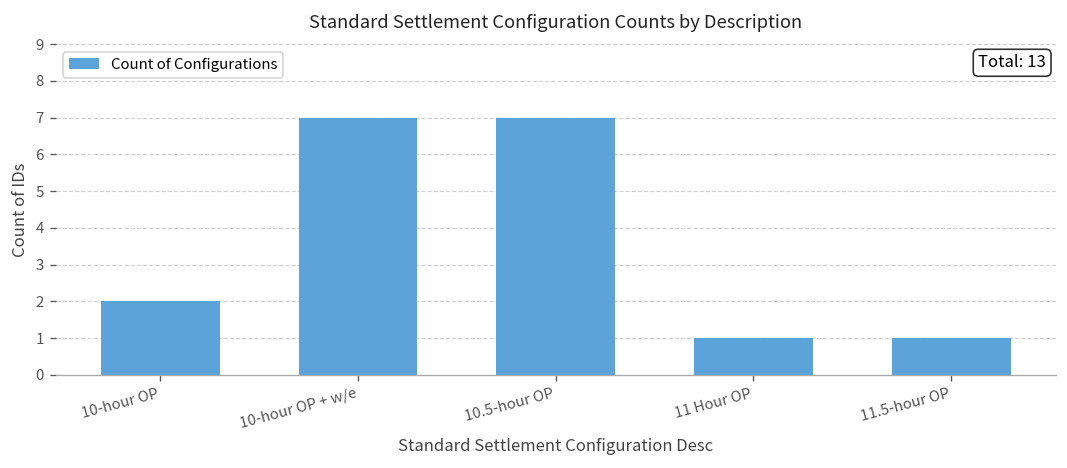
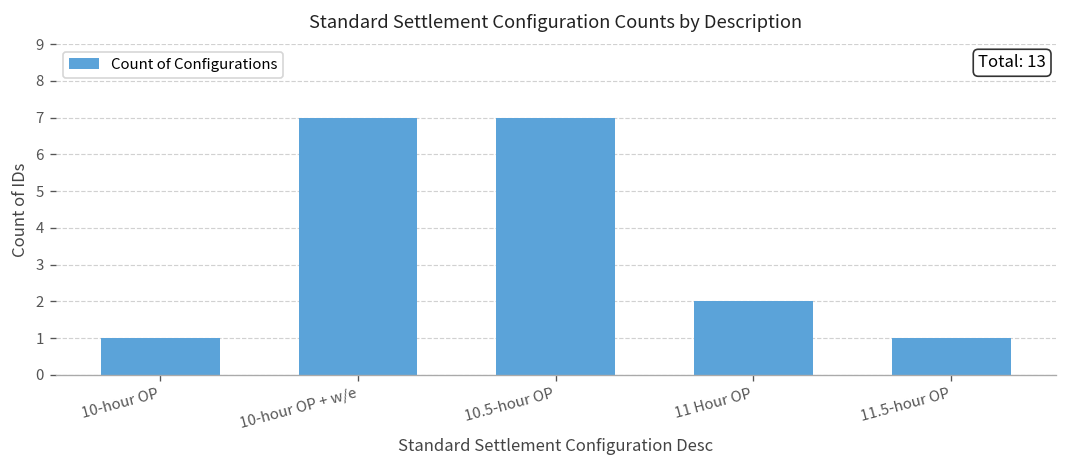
  {
-   "10-hour OP": 2,
+   "10-hour OP": 1,
    "10-hour OP + w/e": 7,
    "10.5-hour OP": 7,
-   "11 Hour OP": 1,
+   "11 Hour OP": 2,
    "11.5-hour OP": 1
  }
